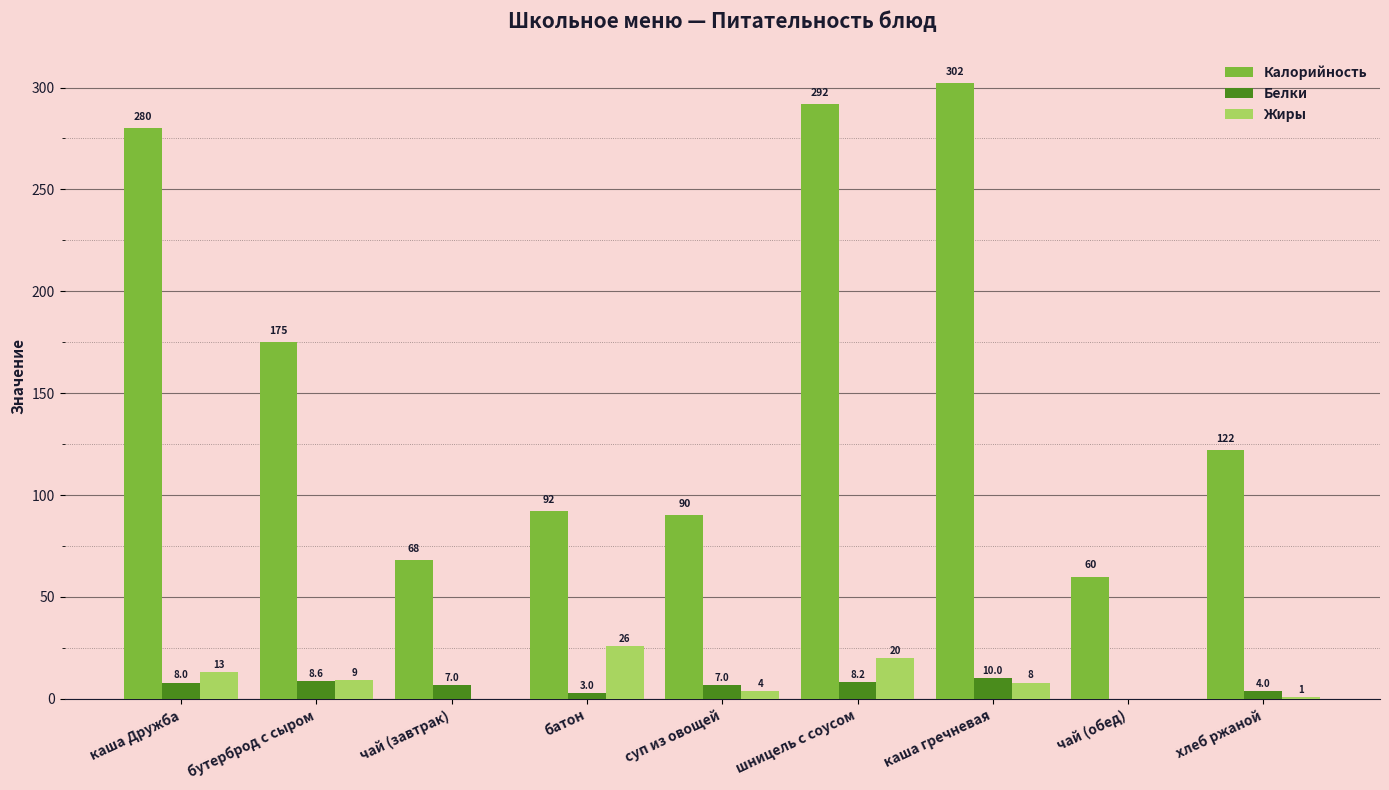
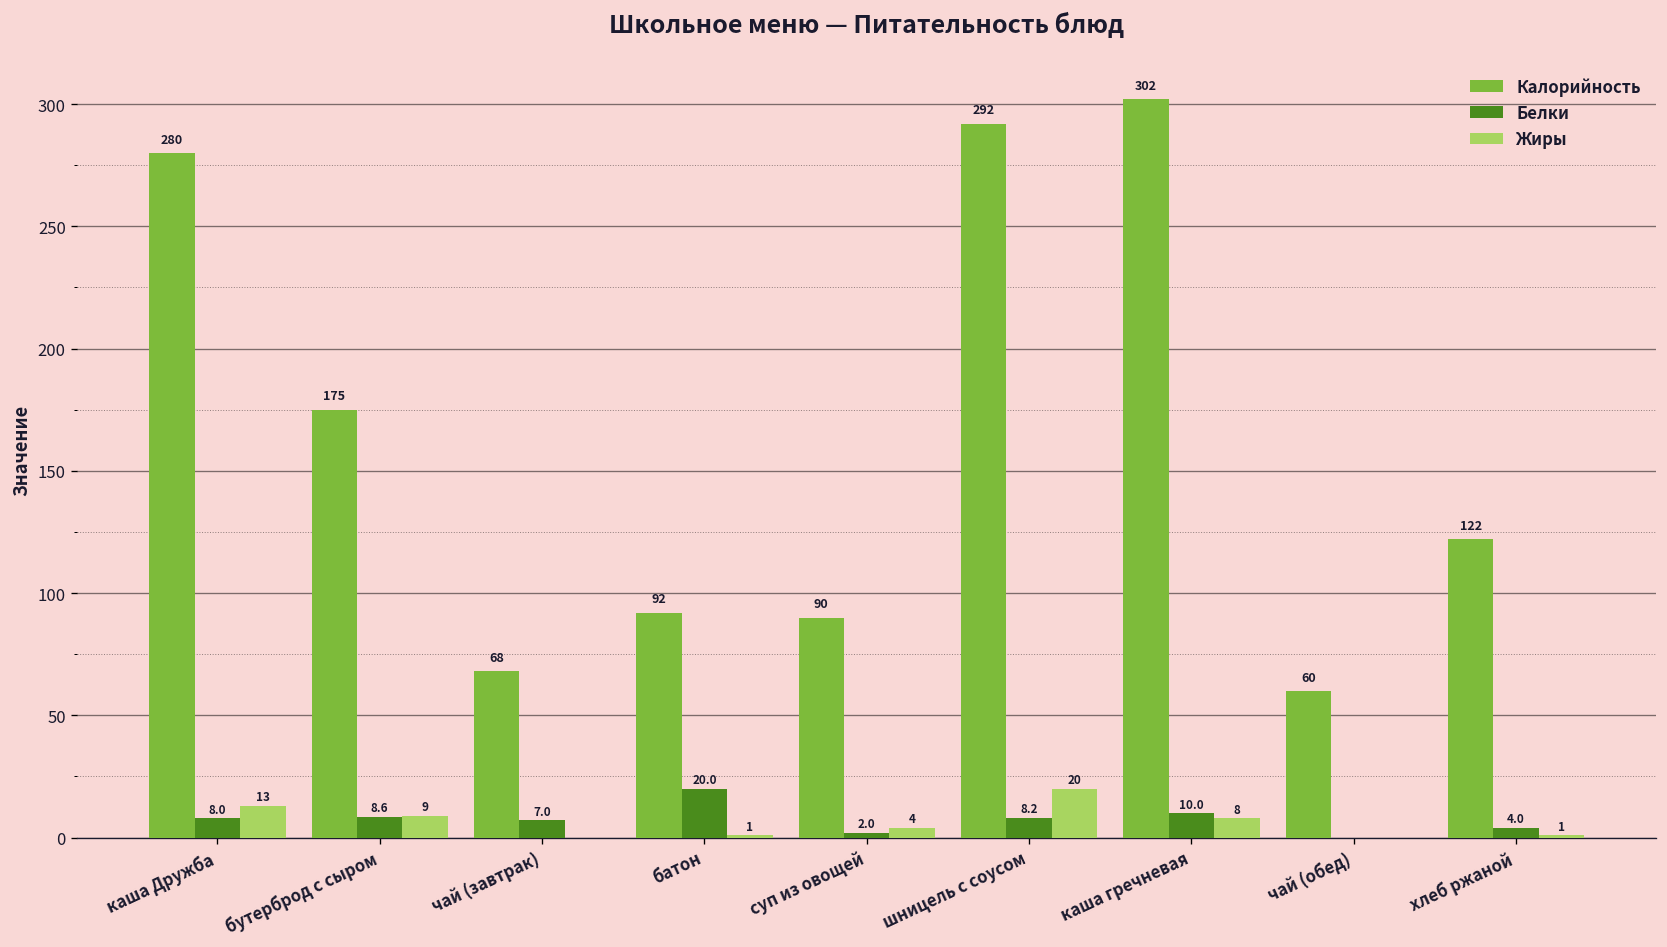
  {
    "Калорийность": {
      "каша Дружба": 280,
      "бутерброд с сыром": 175,
      "чай (завтрак)": 68,
      "батон": 92,
      "суп из овощей": 90,
      "шницель с соусом": 292,
      "каша гречневая": 302,
      "чай (обед)": 60,
      "хлеб ржаной": 122
    },
    "Белки": {
      "каша Дружба": 8.0,
      "бутерброд с сыром": 8.6,
      "чай (завтрак)": 7.0,
-     "батон": 3.0,
-     "суп из овощей": 7.0,
+     "батон": 20.0,
+     "суп из овощей": 2.0,
      "шницель с соусом": 8.2,
      "каша гречневая": 10.0,
      "хлеб ржаной": 4.0
    },
    "Жиры": {
      "каша Дружба": 13,
      "бутерброд с сыром": 9,
-     "батон": 26,
+     "батон": 1,
      "суп из овощей": 4,
      "шницель с соусом": 20,
      "каша гречневая": 8,
      "хлеб ржаной": 1
    }
  }
